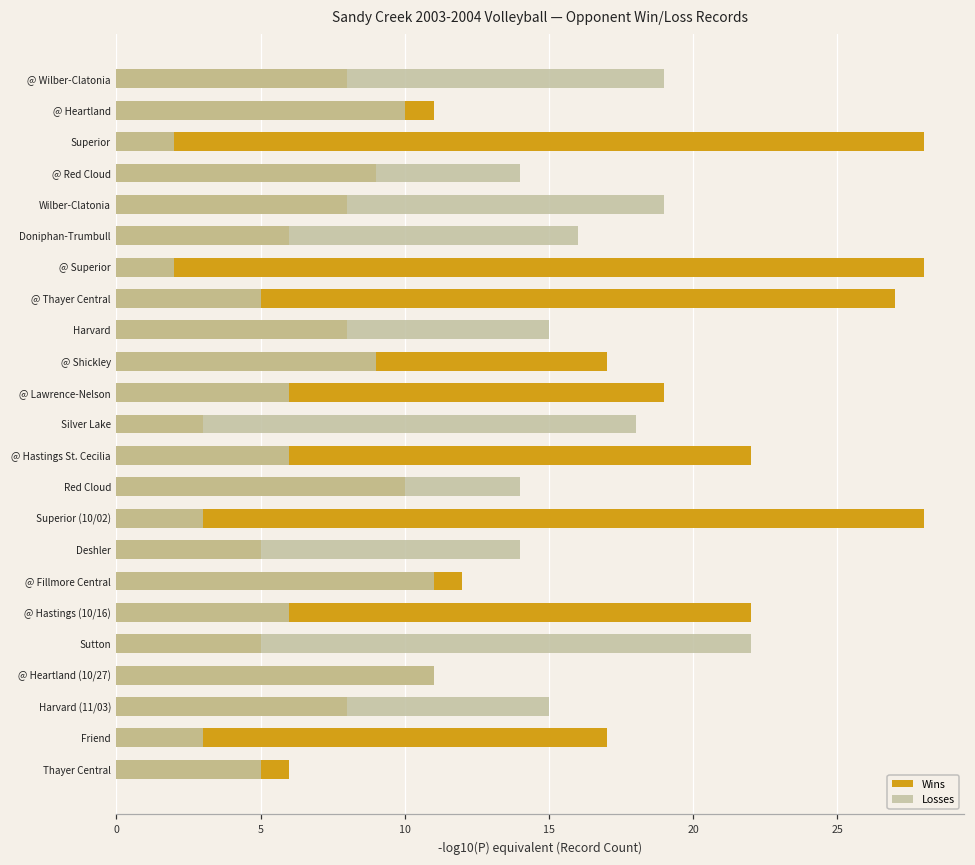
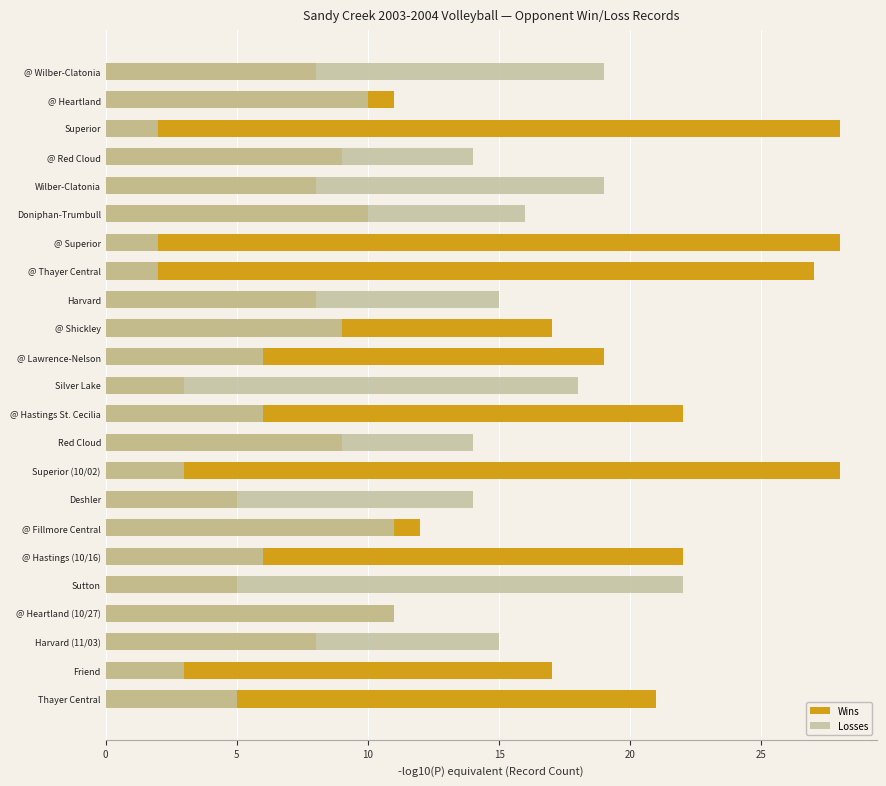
  {
    "Wins": {
      "@ Heartland": 11,
      "Superior": 28,
-     "Doniphan-Trumbull": 6,
+     "Doniphan-Trumbull": 10,
      "@ Superior": 28,
      "@ Thayer Central": 27,
      "@ Shickley": 17,
      "@ Lawrence-Nelson": 19,
      "@ Hastings St. Cecilia": 22,
-     "Red Cloud": 10,
+     "Red Cloud": 9,
      "Superior (10/02)": 28,
      "@ Fillmore Central": 12,
      "@ Hastings (10/16)": 22,
      "@ Heartland (10/27)": 11,
      "Friend": 17,
-     "Thayer Central": 6
+     "Thayer Central": 21
    },
    "Losses": {
      "@ Wilber-Clatonia": 19,
      "@ Red Cloud": 14,
      "Wilber-Clatonia": 19,
      "Doniphan-Trumbull": 16,
-     "@ Thayer Central": 5,
+     "@ Thayer Central": 2,
      "Harvard": 15,
      "Silver Lake": 18,
      "Red Cloud": 14,
      "Deshler": 14,
      "Sutton": 22,
      "@ Heartland (10/27)": 11,
      "Harvard (11/03)": 15
    }
  }
